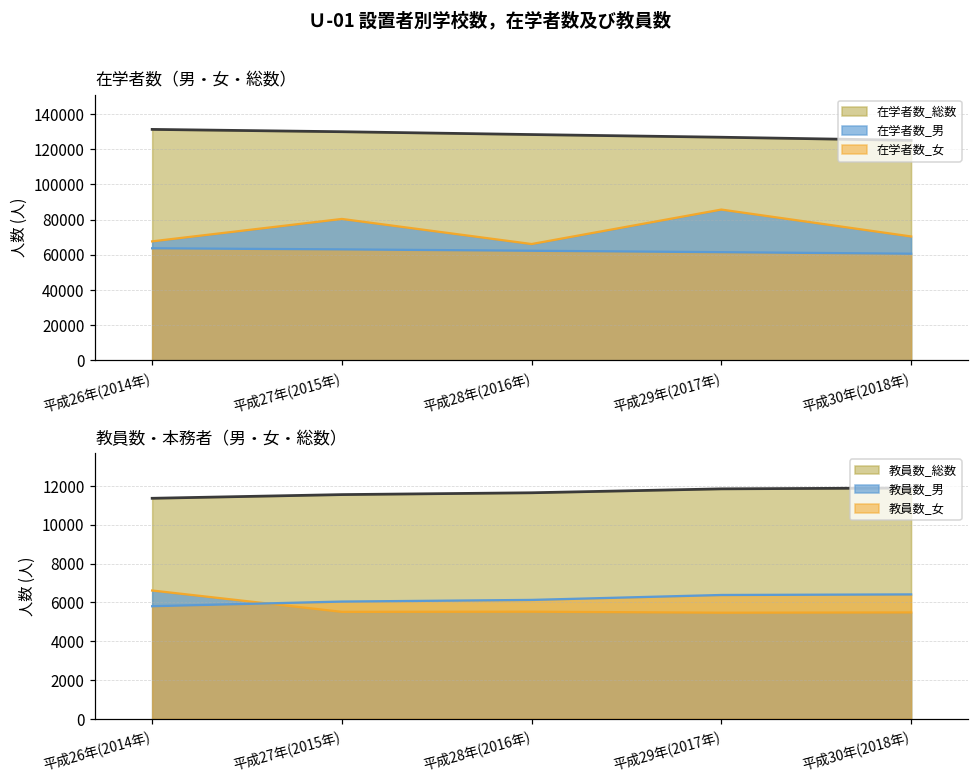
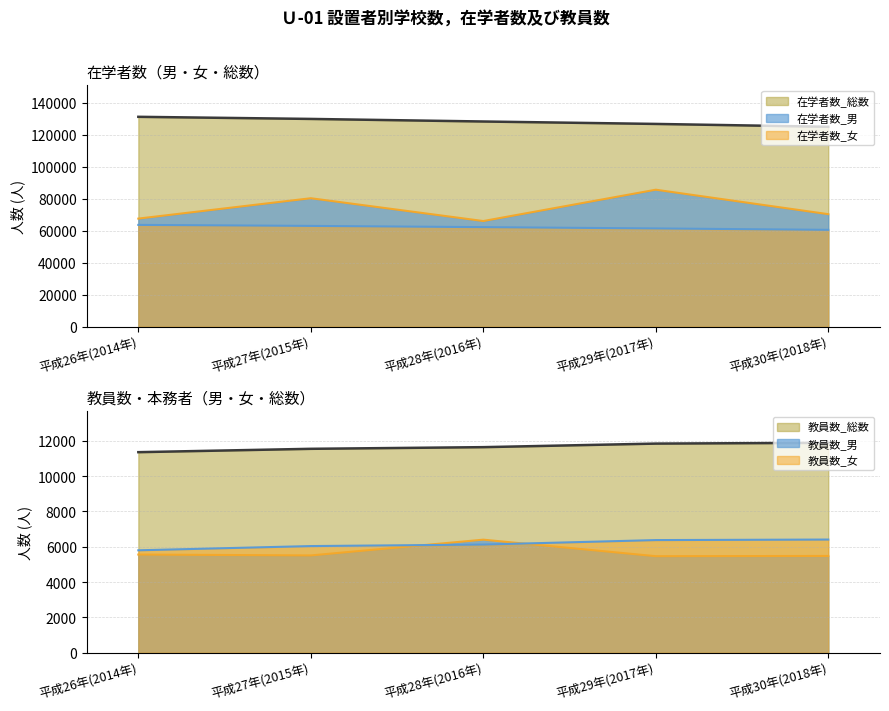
  {
    "在学者数（男・女・総数）": {
      "在学者数_男": {
        "平成26年(2014年)": 68000,
        "平成27年(2015年)": 80000,
        "平成28年(2016年)": 66000,
        "平成29年(2017年)": 86000,
        "平成30年(2018年)": 70000
      }
    },
    "教員数・本務者（男・女・総数）": {
      "教員数_男": {
-       "平成26年(2014年)": 6600,
+       "平成26年(2014年)": 5600,
        "平成27年(2015年)": 5500,
-       "平成28年(2016年)": 5500,
+       "平成28年(2016年)": 6400,
        "平成29年(2017年)": 5500,
        "平成30年(2018年)": 5500
      }
    }
  }
